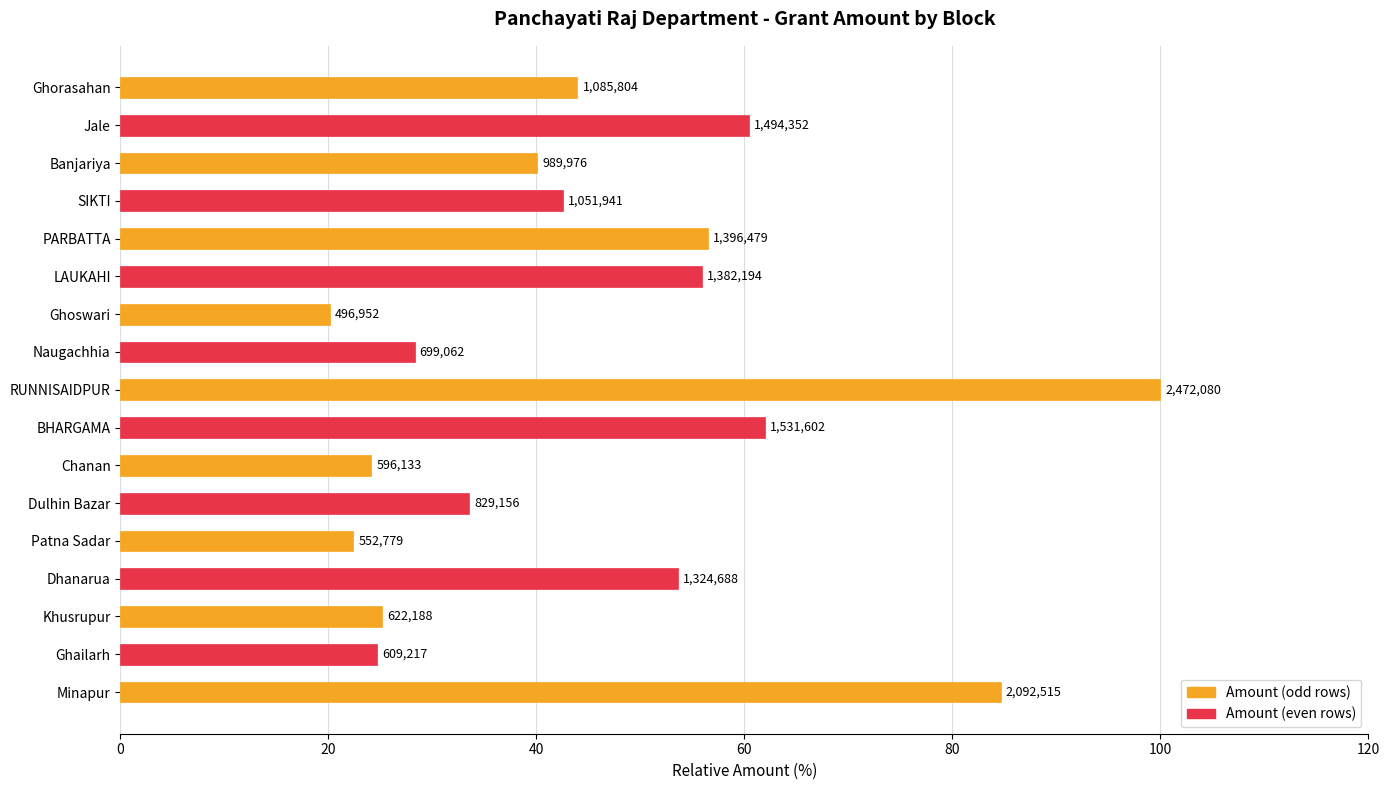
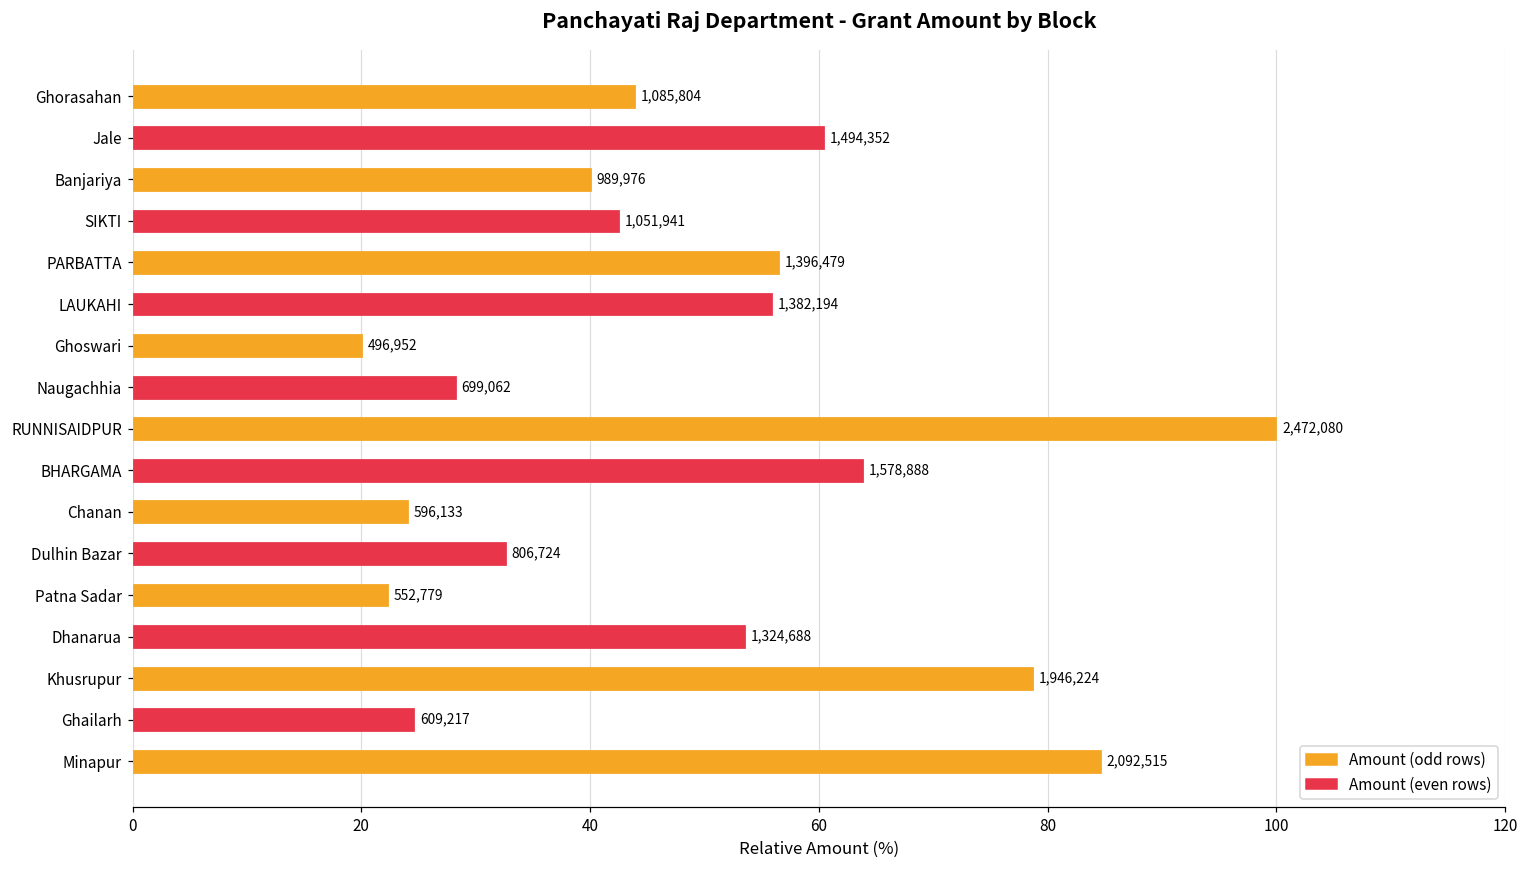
  {
-   "BHARGAMA": "1,531,602",
-   "Dulhin Bazar": "829,156",
-   "Khusrupur": "622,188"
+   "BHARGAMA": "1,578,888",
+   "Dulhin Bazar": "806,724",
+   "Khusrupur": "1,946,224"
  }
